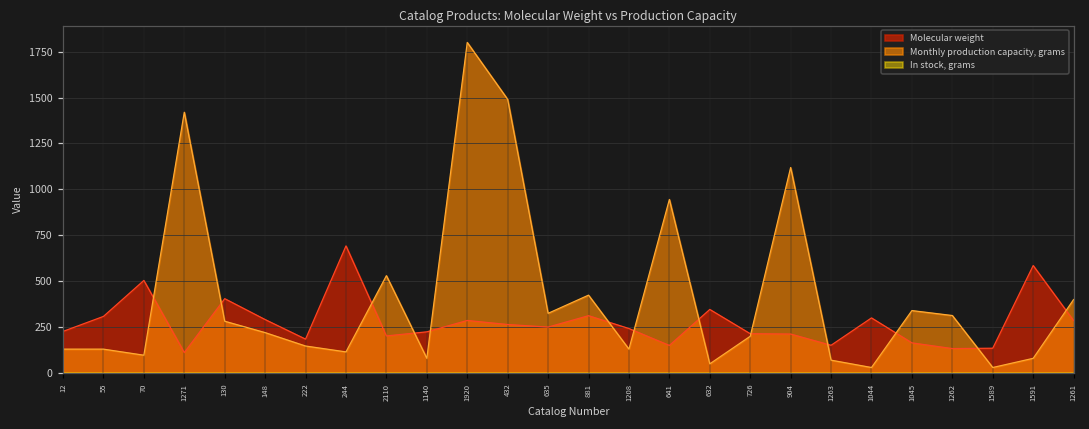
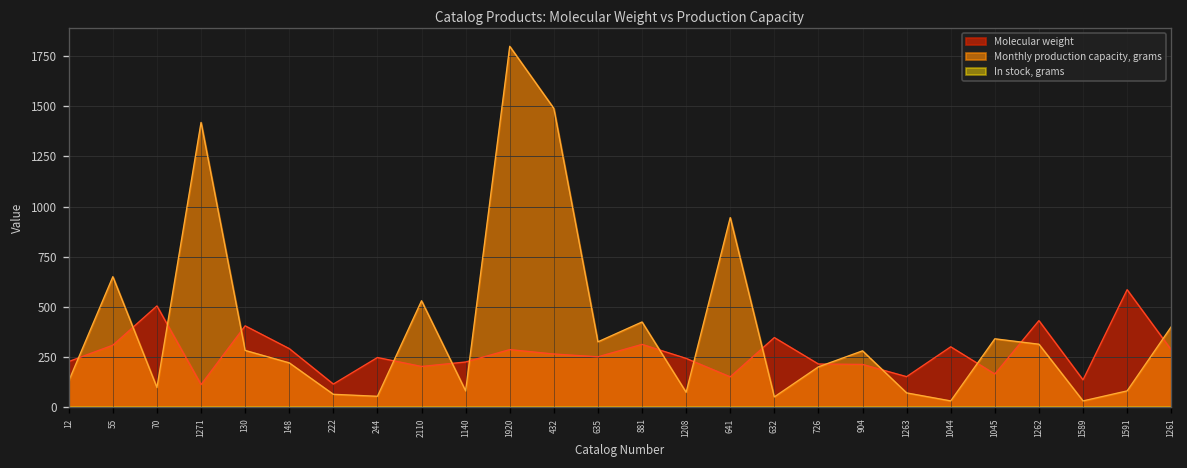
  {
    "Molecular weight": {
      "12": 230,
      "55": 310,
      "70": 500,
      "1271": 110,
      "130": 400,
      "148": 290,
-     "222": 180,
-     "244": 690,
+     "222": 110,
+     "244": 250,
      "2110": 200,
      "1140": 220,
      "1920": 290,
      "432": 260,
      "635": 250,
      "881": 310,
      "1208": 240,
      "641": 150,
      "632": 350,
      "904": 210,
      "1263": 150,
      "1044": 300,
      "1045": 160,
-     "1262": 130,
+     "1262": 430,
      "1589": 140,
      "1591": 590,
      "1261": 290
    },
    "Monthly production capacity, grams": {
      "12": 130,
-     "55": 130,
+     "55": 650,
      "70": 100,
      "1271": 1420,
      "130": 280,
      "148": 220,
-     "222": 150,
-     "244": 120,
+     "222": 60,
+     "244": 50,
      "2110": 530,
      "1140": 80,
      "1920": 1800,
      "432": 1490,
      "635": 330,
      "881": 420,
-     "1208": 130,
+     "1208": 70,
      "641": 950,
      "632": 50,
-     "904": 1120,
+     "904": 280,
      "1263": 70,
      "1044": 30,
      "1045": 340,
      "1262": 310,
      "1589": 30,
      "1591": 80,
      "1261": 400
    },
    "In stock, grams": {
      "12": 0,
      "55": 0,
      "70": 0,
      "1271": 0,
      "130": 0,
      "148": 0,
      "222": 0,
      "244": 0,
      "2110": 0,
      "1140": 0,
      "1920": 0,
      "432": 0,
      "635": 0,
      "881": 0,
      "1208": 0,
      "641": 0,
      "632": 0,
      "726": 0,
      "904": 0,
      "1263": 0,
      "1044": 0,
      "1045": 0,
      "1262": 0,
      "1589": 0,
      "1591": 0,
      "1261": 0
    }
  }
